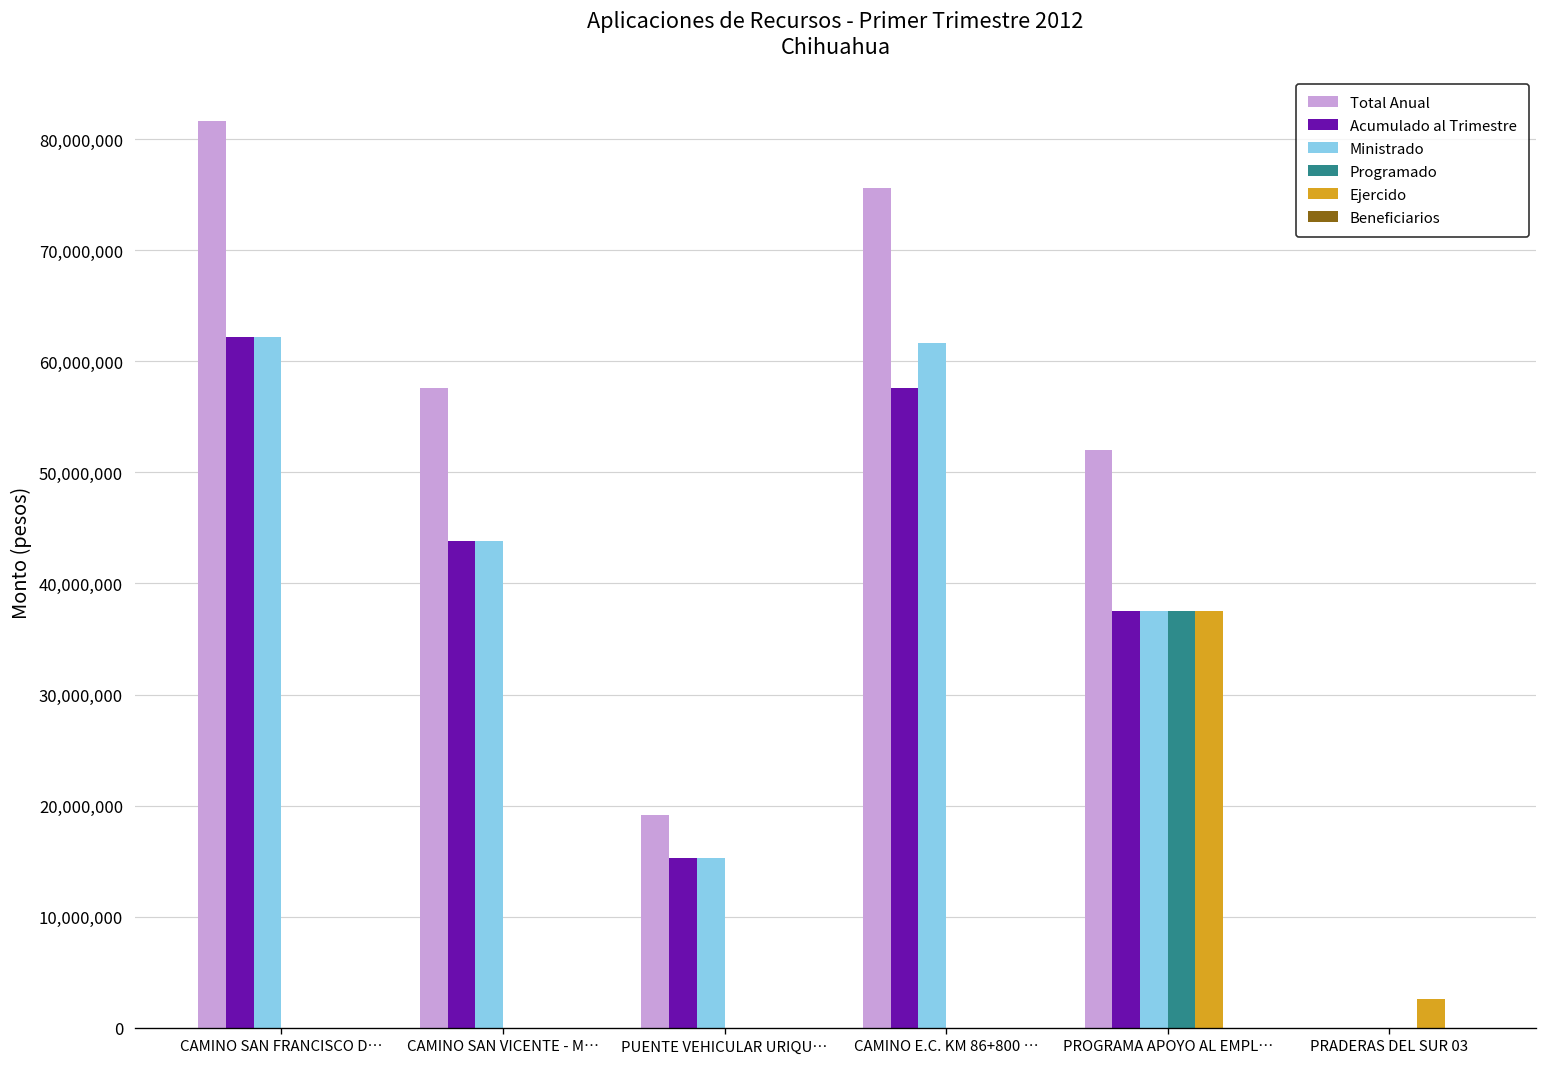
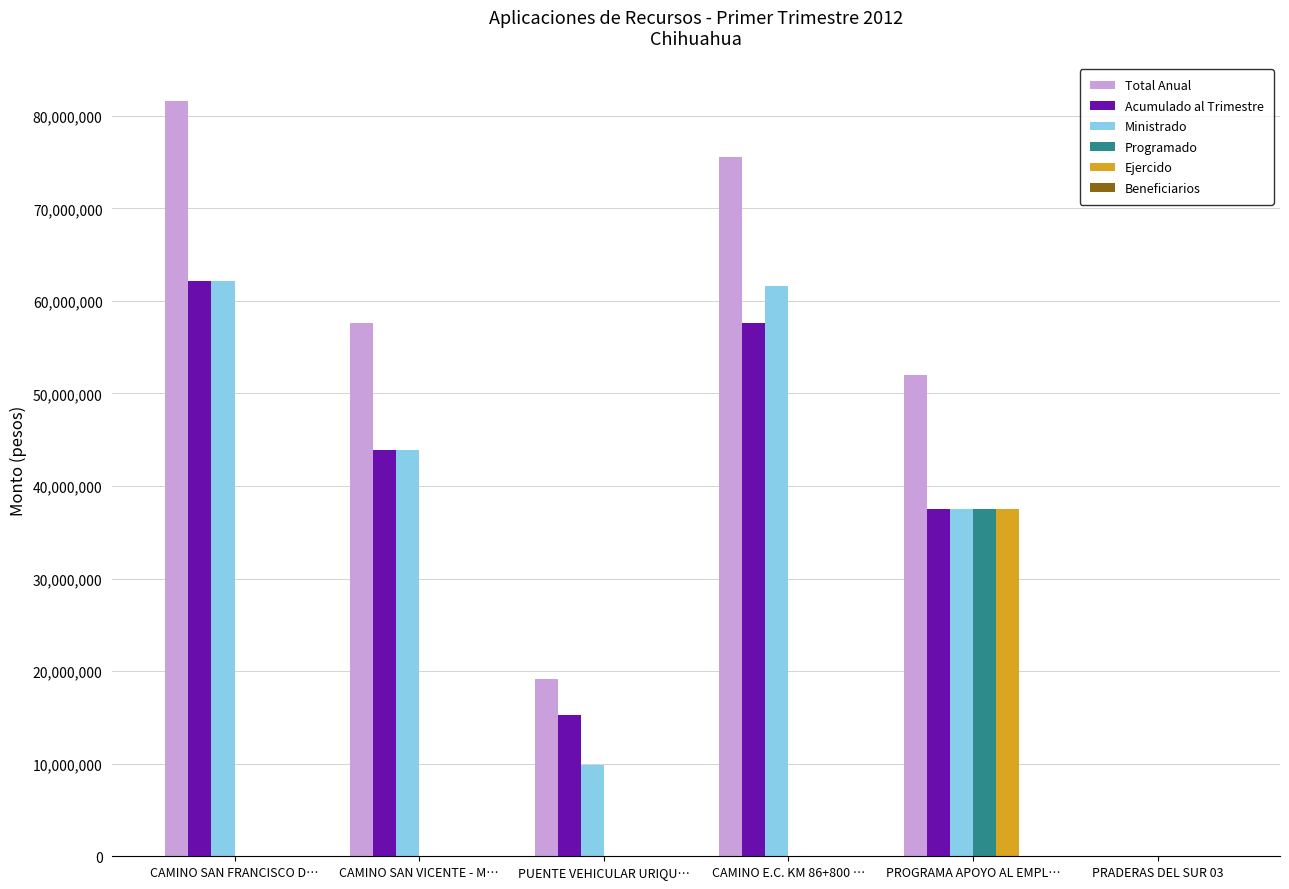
  {
    "Total Anual": {
      "CAMINO SAN FRANCISCO D…": "82,000,000",
      "CAMINO SAN VICENTE - M…": "58,000,000",
      "PUENTE VEHICULAR URIQU…": "19,000,000",
      "CAMINO E.C. KM 86+800 …": "76,000,000",
      "PROGRAMA APOYO AL EMPL…": "52,000,000"
    },
    "Acumulado al Trimestre": {
      "CAMINO SAN FRANCISCO D…": "62,000,000",
      "CAMINO SAN VICENTE - M…": "44,000,000",
      "PUENTE VEHICULAR URIQU…": "15,000,000",
      "CAMINO E.C. KM 86+800 …": "58,000,000",
      "PROGRAMA APOYO AL EMPL…": "38,000,000"
    },
    "Ministrado": {
      "CAMINO SAN FRANCISCO D…": "62,000,000",
      "CAMINO SAN VICENTE - M…": "44,000,000",
-     "PUENTE VEHICULAR URIQU…": "15,000,000",
+     "PUENTE VEHICULAR URIQU…": "10,000,000",
      "CAMINO E.C. KM 86+800 …": "62,000,000",
      "PROGRAMA APOYO AL EMPL…": "38,000,000"
    },
    "Programado": {
      "CAMINO SAN FRANCISCO D…": "0",
      "CAMINO SAN VICENTE - M…": "0",
      "PUENTE VEHICULAR URIQU…": "0",
      "CAMINO E.C. KM 86+800 …": "0",
      "PROGRAMA APOYO AL EMPL…": "38,000,000"
    },
    "Ejercido": {
      "CAMINO SAN FRANCISCO D…": "0",
      "CAMINO SAN VICENTE - M…": "0",
      "PUENTE VEHICULAR URIQU…": "0",
      "CAMINO E.C. KM 86+800 …": "0",
      "PROGRAMA APOYO AL EMPL…": "38,000,000",
-     "PRADERAS DEL SUR 03": "3,000,000"
+     "PRADERAS DEL SUR 03": "0"
    },
    "Beneficiarios": {
      "PROGRAMA APOYO AL EMPL…": "0"
    }
  }
